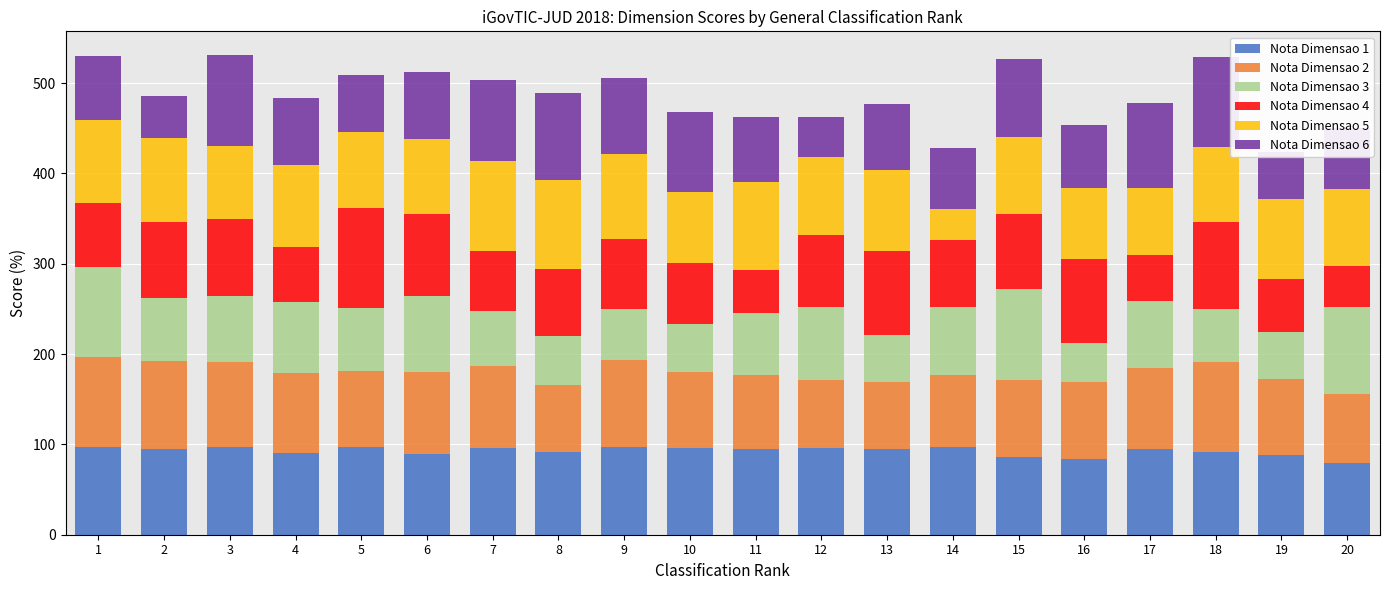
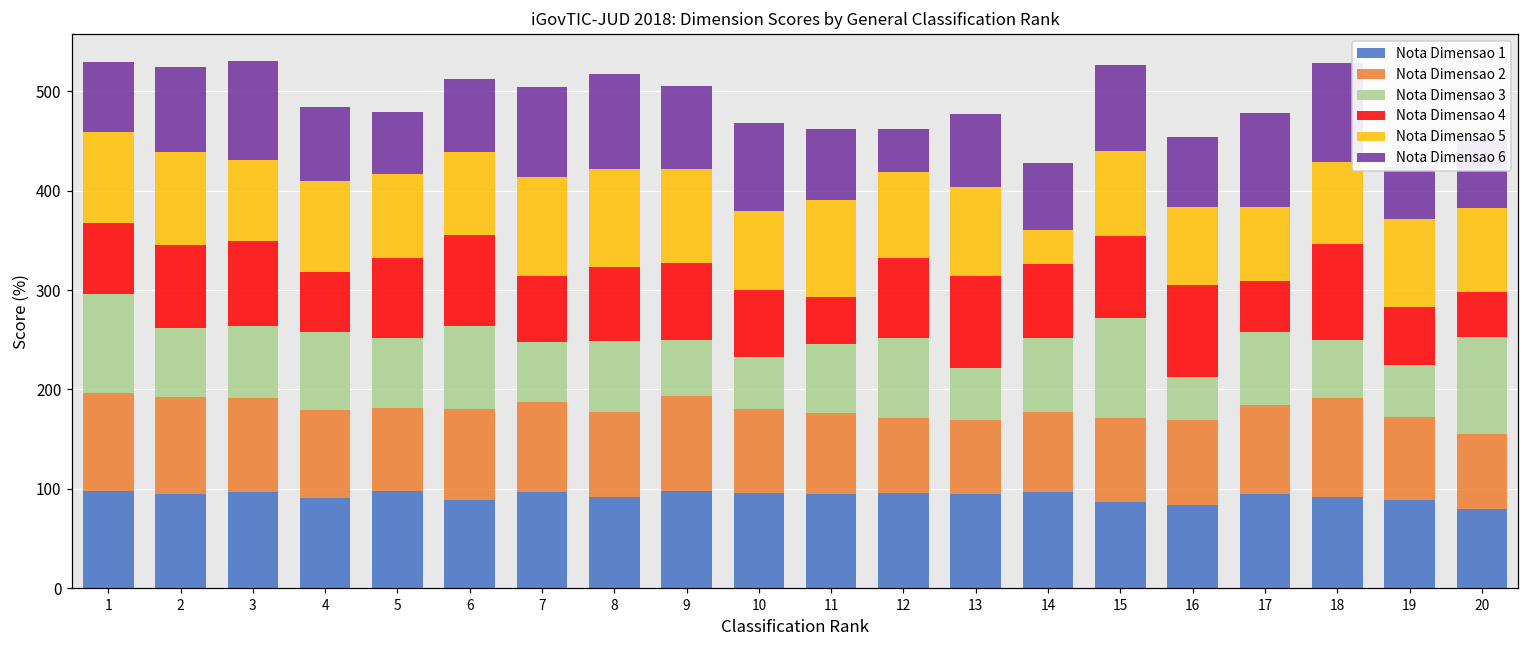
  {
    "Nota Dimensao 1": {
      "1": 100,
      "2": 100,
      "3": 100,
      "4": 90,
      "5": 100,
      "6": 90,
      "7": 100,
      "8": 90,
      "9": 100,
      "10": 100,
      "11": 100,
      "12": 100,
      "13": 100,
      "14": 100,
      "15": 90,
      "16": 80,
      "17": 100,
      "18": 90,
      "19": 90,
      "20": 80
    },
    "Nota Dimensao 2": {
      "1": 100,
      "2": 100,
      "3": 90,
      "4": 90,
      "5": 80,
      "6": 90,
      "7": 90,
-     "8": 70,
+     "8": 90,
      "9": 100,
      "10": 80,
      "11": 80,
      "12": 70,
      "13": 70,
      "14": 80,
      "15": 90,
      "16": 90,
      "17": 90,
      "18": 100,
      "19": 80,
      "20": 80
    },
    "Nota Dimensao 3": {
      "1": 100,
      "2": 70,
      "3": 70,
      "4": 80,
      "5": 70,
      "6": 80,
      "7": 60,
-     "8": 50,
+     "8": 70,
      "9": 60,
      "10": 50,
      "11": 70,
      "12": 80,
      "13": 50,
      "14": 70,
      "15": 100,
      "16": 40,
      "17": 70,
      "18": 60,
      "19": 50,
      "20": 100
    },
    "Nota Dimensao 4": {
      "1": 70,
      "2": 80,
      "3": 90,
      "4": 60,
-     "5": 110,
+     "5": 80,
      "6": 90,
      "7": 70,
      "8": 70,
      "9": 80,
      "10": 70,
      "11": 50,
      "12": 80,
      "13": 90,
      "14": 70,
      "15": 80,
      "16": 90,
      "17": 50,
      "18": 100,
      "19": 60,
      "20": 50
    },
    "Nota Dimensao 5": {
      "1": 90,
      "2": 90,
      "3": 80,
      "4": 90,
      "5": 80,
      "6": 80,
      "7": 100,
      "8": 100,
      "9": 100,
      "10": 80,
      "11": 100,
      "12": 90,
      "13": 90,
      "14": 30,
      "15": 90,
      "16": 80,
      "17": 70,
      "18": 80,
      "19": 90,
      "20": 80
    },
    "Nota Dimensao 6": {
      "1": 70,
-     "2": 50,
+     "2": 90,
      "3": 100,
      "4": 70,
      "5": 60,
      "6": 70,
      "7": 90,
      "8": 100,
      "9": 80,
      "10": 90,
      "11": 70,
      "12": 40,
      "13": 70,
      "14": 70,
      "15": 90,
      "16": 70,
      "17": 90,
      "18": 100
    }
  }
